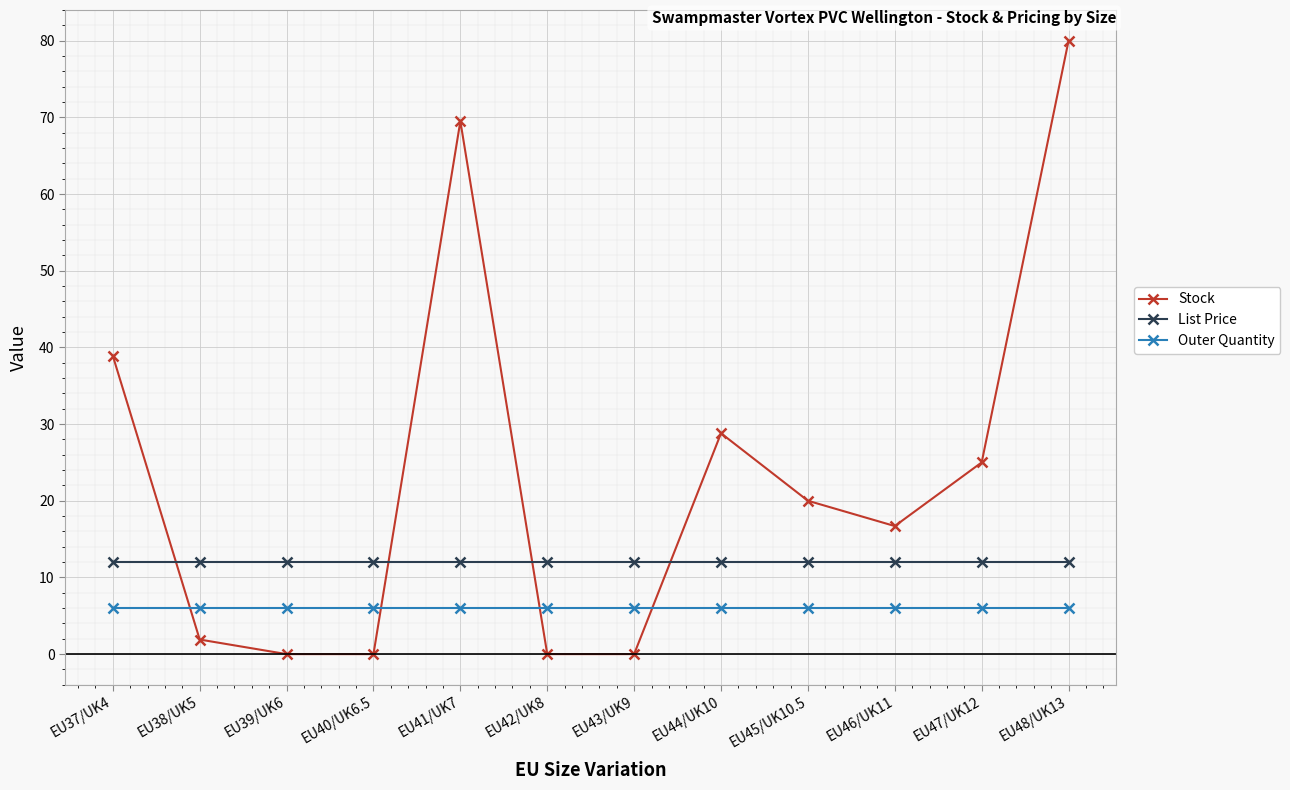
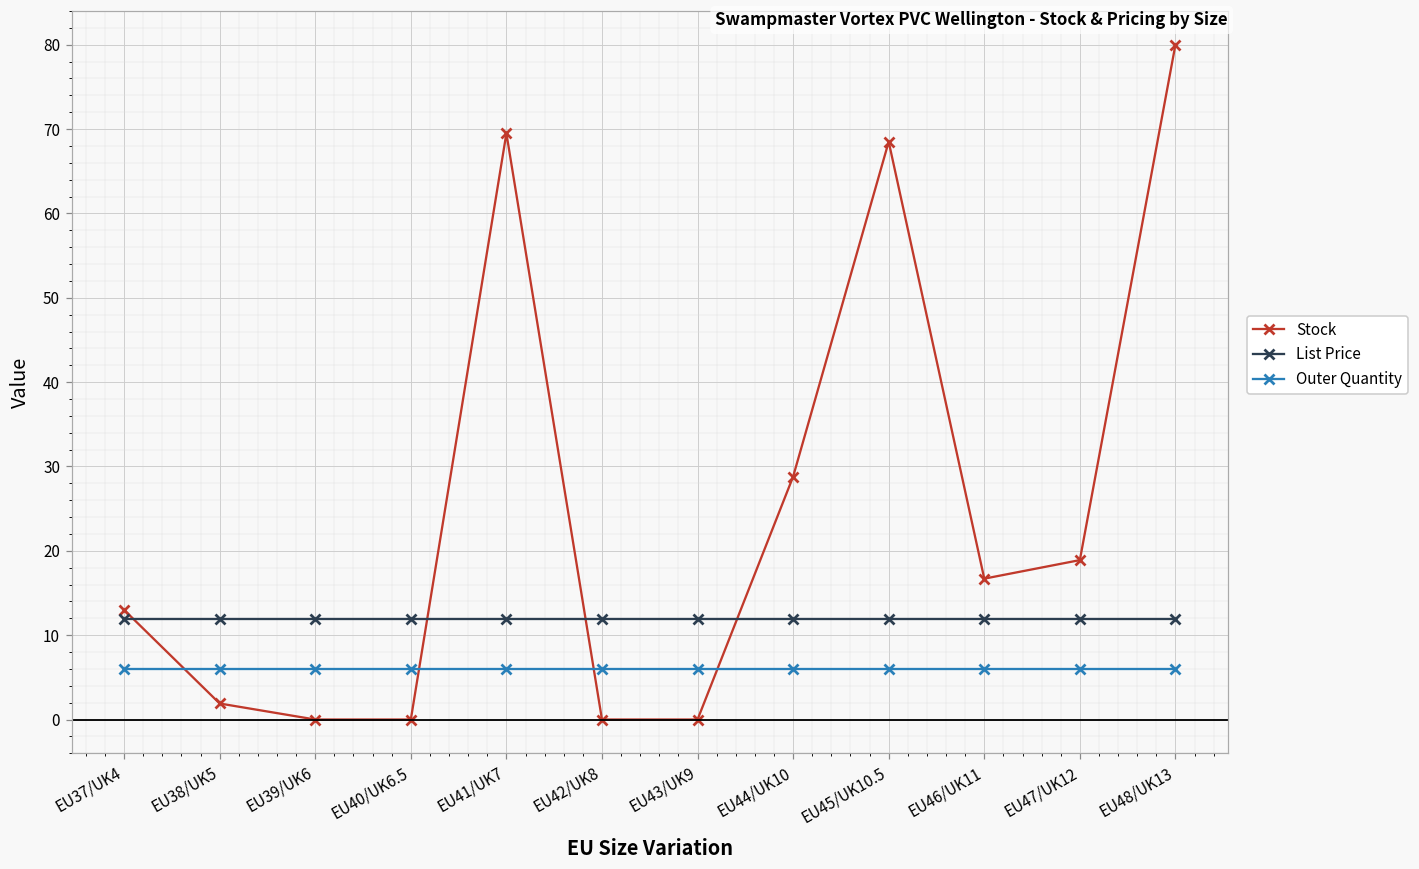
  {
    "Stock": {
-     "EU37/UK4": 39,
+     "EU37/UK4": 13,
      "EU38/UK5": 2,
      "EU39/UK6": 0,
      "EU40/UK6.5": 0,
      "EU41/UK7": 70,
      "EU42/UK8": 0,
      "EU43/UK9": 0,
      "EU44/UK10": 29,
-     "EU45/UK10.5": 20,
+     "EU45/UK10.5": 69,
      "EU46/UK11": 17,
-     "EU47/UK12": 25,
+     "EU47/UK12": 19,
      "EU48/UK13": 80
    },
    "List Price": {
      "EU37/UK4": 12,
      "EU38/UK5": 12,
      "EU39/UK6": 12,
      "EU40/UK6.5": 12,
      "EU41/UK7": 12,
      "EU42/UK8": 12,
      "EU43/UK9": 12,
      "EU44/UK10": 12,
      "EU45/UK10.5": 12,
      "EU46/UK11": 12,
      "EU47/UK12": 12,
      "EU48/UK13": 12
    },
    "Outer Quantity": {
      "EU37/UK4": 6,
      "EU38/UK5": 6,
      "EU39/UK6": 6,
      "EU40/UK6.5": 6,
      "EU41/UK7": 6,
      "EU42/UK8": 6,
      "EU43/UK9": 6,
      "EU44/UK10": 6,
      "EU45/UK10.5": 6,
      "EU46/UK11": 6,
      "EU47/UK12": 6,
      "EU48/UK13": 6
    }
  }
